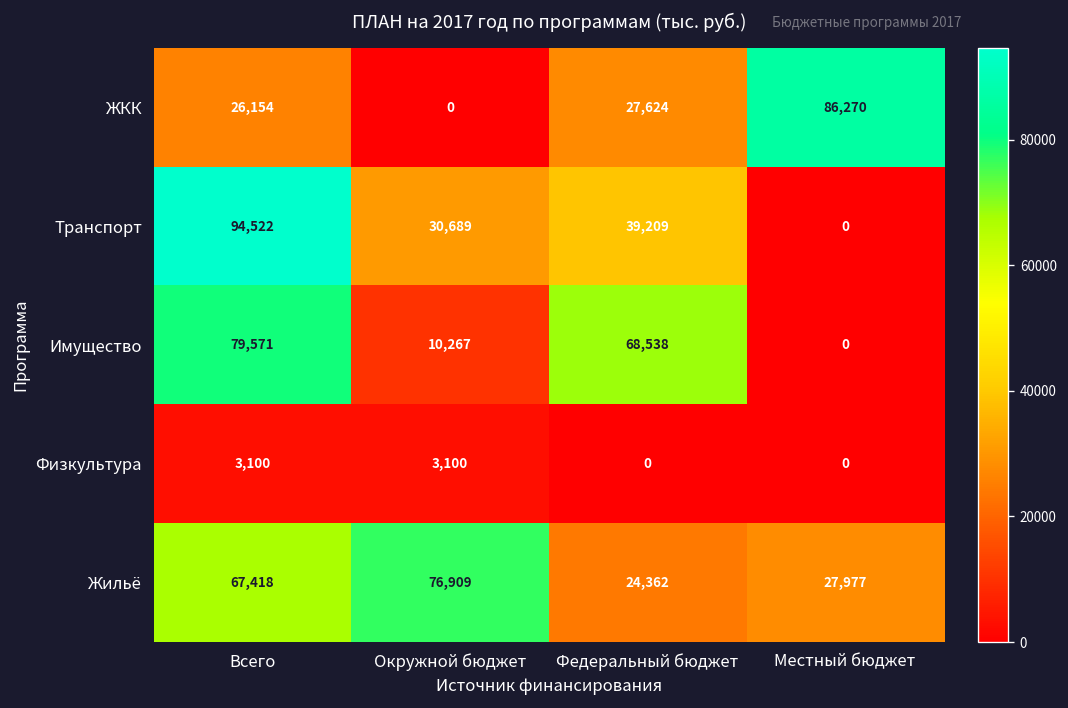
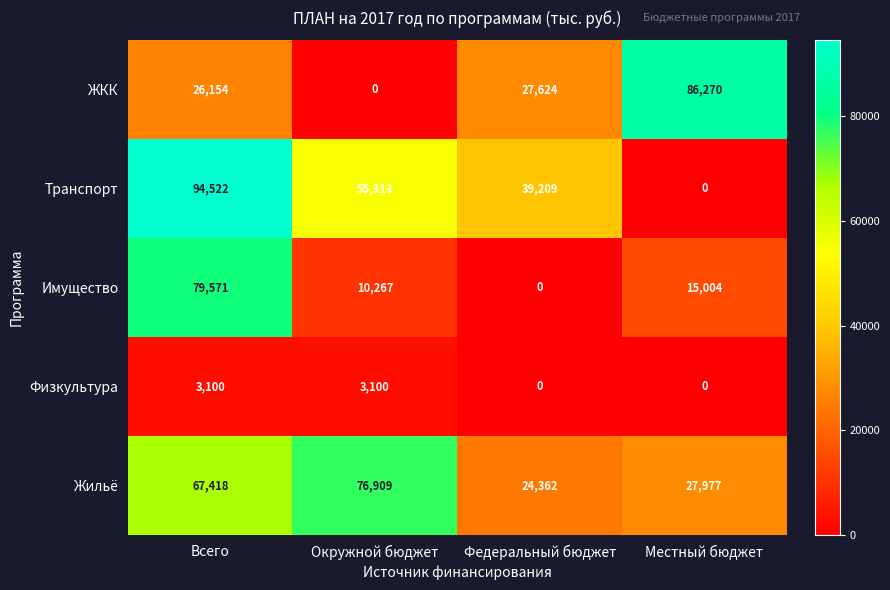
  {
    "ЖКК": {
      "Всего": "26,154",
      "Окружной бюджет": "0",
      "Федеральный бюджет": "27,624",
      "Местный бюджет": "86,270"
    },
    "Транспорт": {
      "Всего": "94,522",
-     "Окружной бюджет": "30,689",
+     "Окружной бюджет": "55,313",
      "Федеральный бюджет": "39,209",
      "Местный бюджет": "0"
    },
    "Имущество": {
      "Всего": "79,571",
      "Окружной бюджет": "10,267",
-     "Федеральный бюджет": "68,538",
-     "Местный бюджет": "0"
+     "Федеральный бюджет": "0",
+     "Местный бюджет": "15,004"
    },
    "Физкультура": {
      "Всего": "3,100",
      "Окружной бюджет": "3,100",
      "Федеральный бюджет": "0",
      "Местный бюджет": "0"
    },
    "Жильё": {
      "Всего": "67,418",
      "Окружной бюджет": "76,909",
      "Федеральный бюджет": "24,362",
      "Местный бюджет": "27,977"
    }
  }
